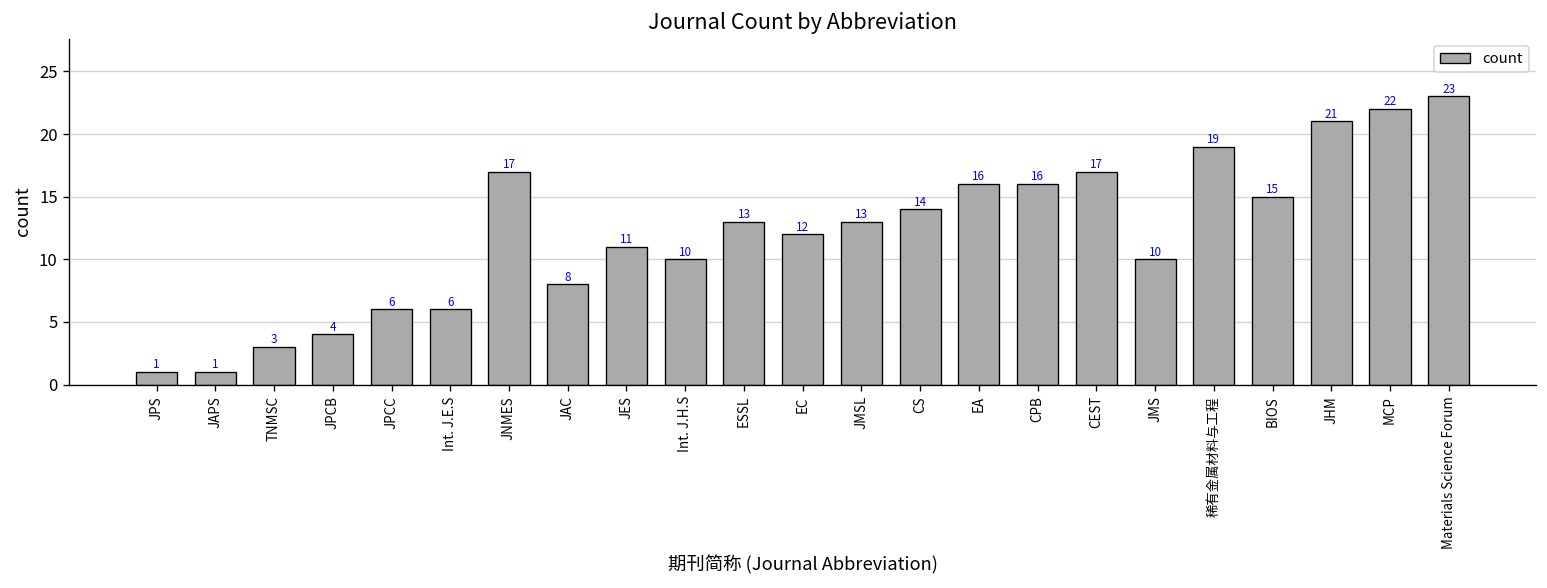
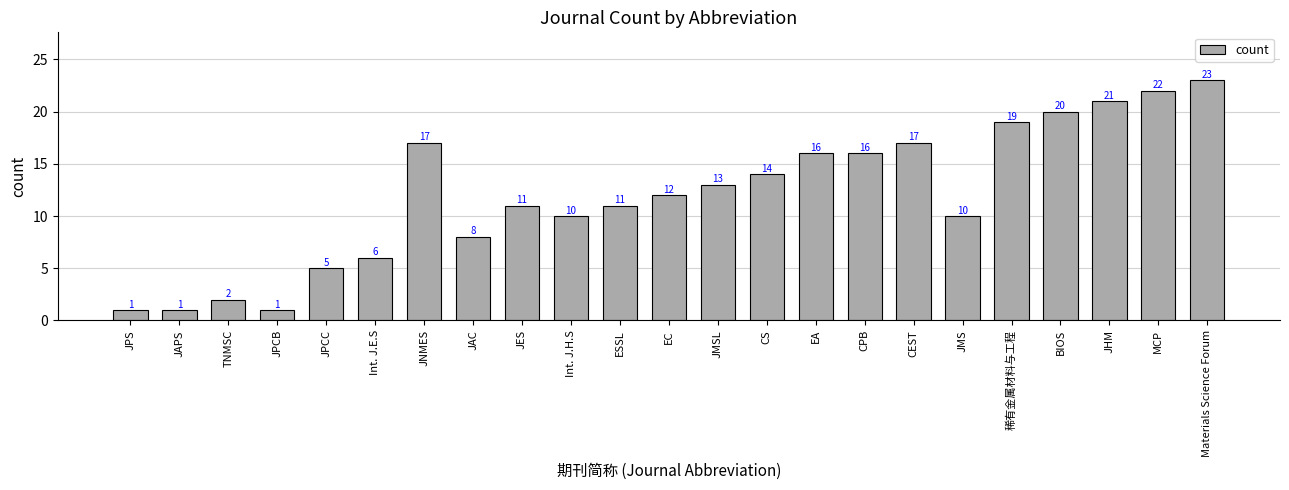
  {
    "JPS": 1,
    "JAPS": 1,
-   "TNMSC": 3,
-   "JPCB": 4,
-   "JPCC": 6,
+   "TNMSC": 2,
+   "JPCB": 1,
+   "JPCC": 5,
    "Int. J.E.S": 6,
    "JNMES": 17,
    "JAC": 8,
    "JES": 11,
    "Int. J.H.S": 10,
-   "ESSL": 13,
+   "ESSL": 11,
    "EC": 12,
    "JMSL": 13,
    "CS": 14,
    "EA": 16,
    "CPB": 16,
    "CEST": 17,
    "JMS": 10,
    "稀有金属材料与工程": 19,
-   "BIOS": 15,
+   "BIOS": 20,
    "JHM": 21,
    "MCP": 22,
    "Materials Science Forum": 23
  }
